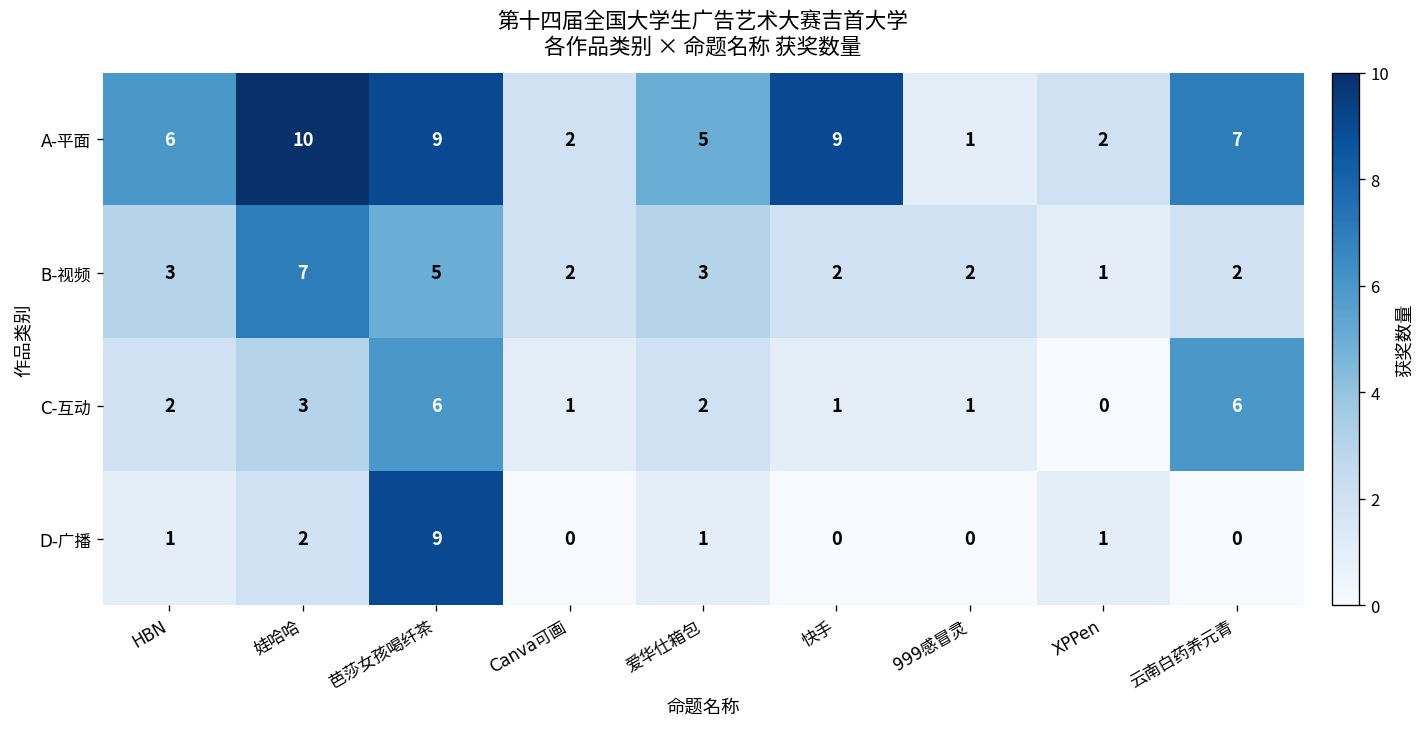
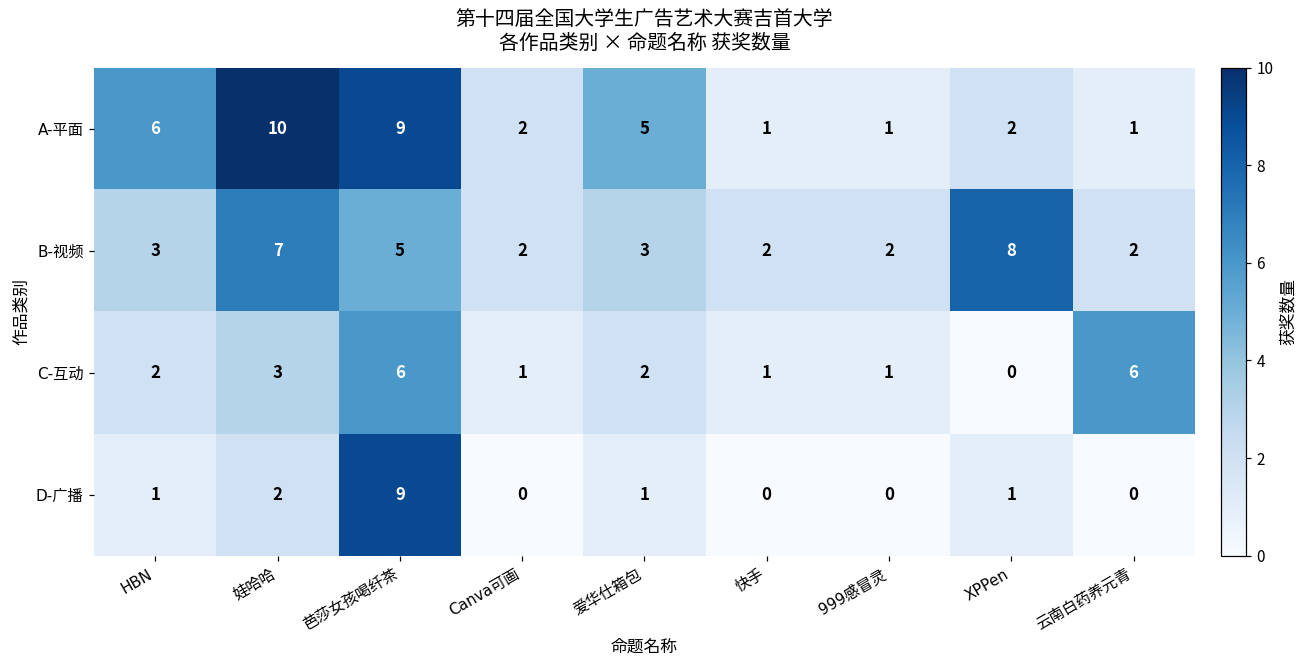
  {
    "A-平面": {
      "HBN": 6,
      "娃哈哈": 10,
      "芭莎女孩喝纤茶": 9,
      "Canva可画": 2,
      "爱华仕箱包": 5,
-     "快手": 9,
+     "快手": 1,
      "999感冒灵": 1,
      "XPPen": 2,
-     "云南白药养元青": 7
+     "云南白药养元青": 1
    },
    "B-视频": {
      "HBN": 3,
      "娃哈哈": 7,
      "芭莎女孩喝纤茶": 5,
      "Canva可画": 2,
      "爱华仕箱包": 3,
      "快手": 2,
      "999感冒灵": 2,
-     "XPPen": 1,
+     "XPPen": 8,
      "云南白药养元青": 2
    },
    "C-互动": {
      "HBN": 2,
      "娃哈哈": 3,
      "芭莎女孩喝纤茶": 6,
      "Canva可画": 1,
      "爱华仕箱包": 2,
      "快手": 1,
      "999感冒灵": 1,
      "XPPen": 0,
      "云南白药养元青": 6
    },
    "D-广播": {
      "HBN": 1,
      "娃哈哈": 2,
      "芭莎女孩喝纤茶": 9,
      "Canva可画": 0,
      "爱华仕箱包": 1,
      "快手": 0,
      "999感冒灵": 0,
      "XPPen": 1,
      "云南白药养元青": 0
    }
  }
